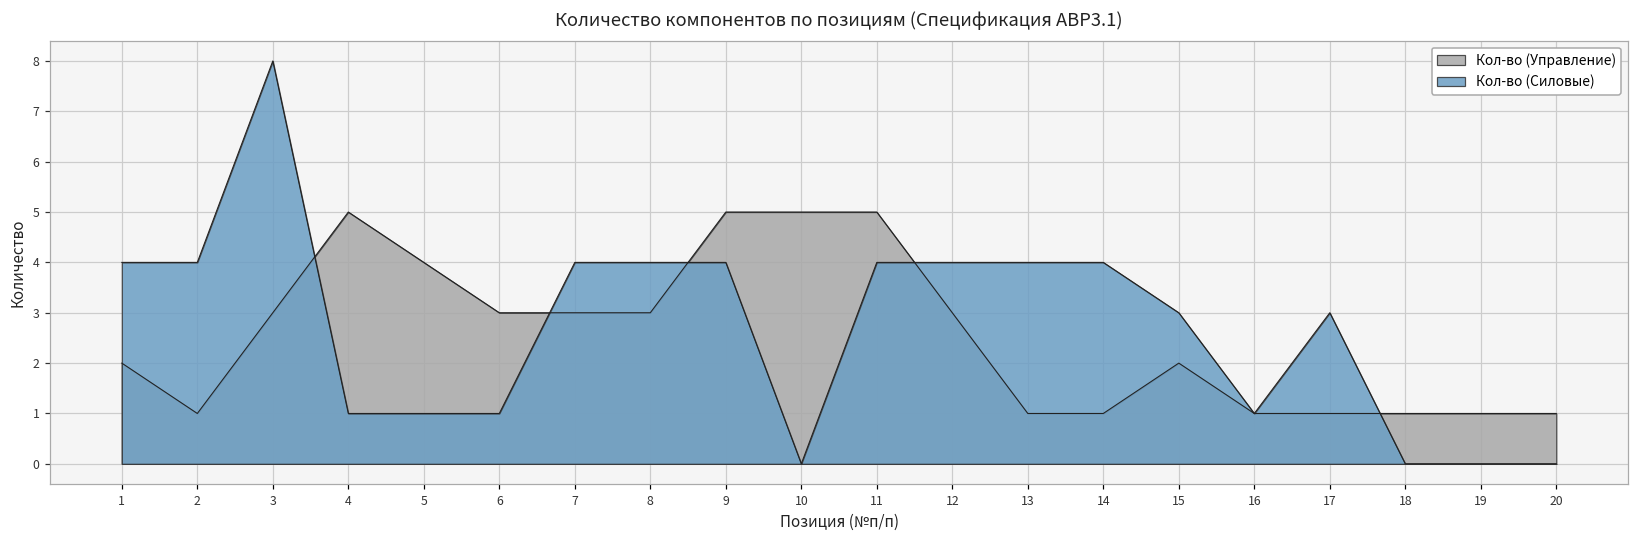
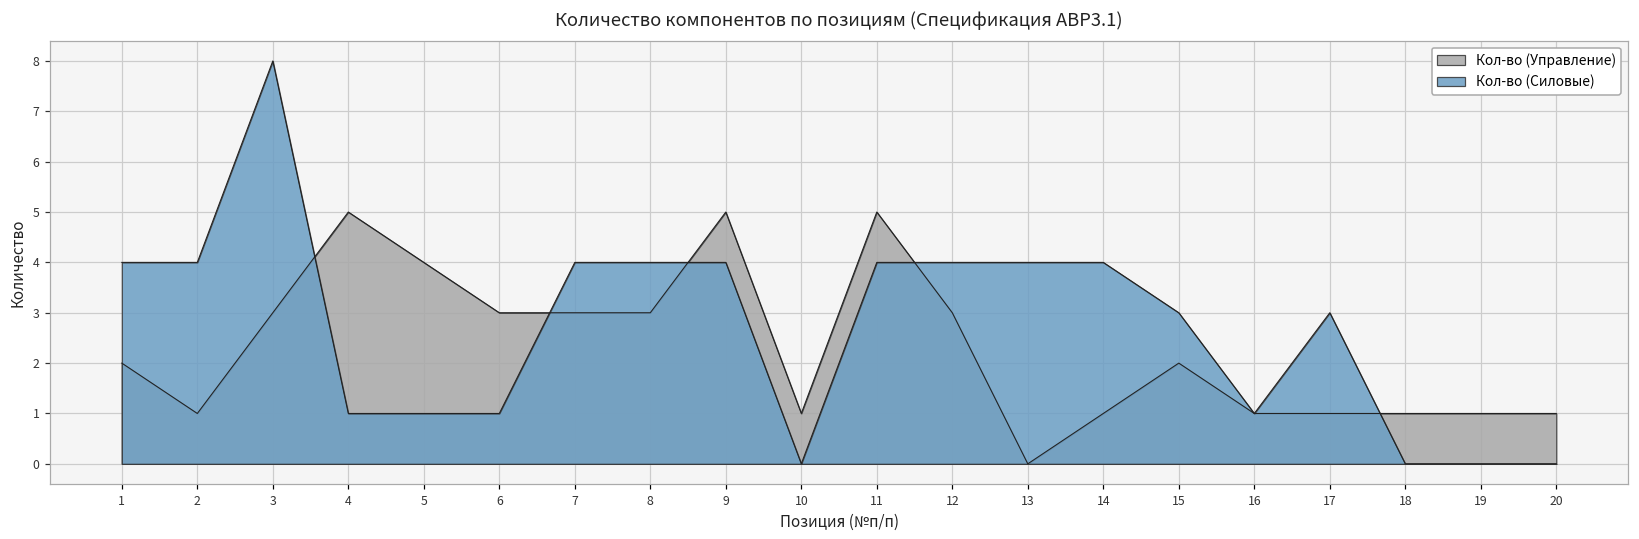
  {
    "Кол-во (Управление)": {
      "1": 2,
      "2": 1,
      "3": 3,
      "4": 5,
      "5": 4,
      "6": 3,
      "7": 3,
      "8": 3,
      "9": 5,
-     "10": 5,
+     "10": 1,
      "11": 5,
      "12": 3,
-     "13": 1,
+     "13": 0,
      "14": 1,
      "15": 2,
      "17": 1,
      "18": 1,
      "19": 1,
      "20": 1
    },
    "Кол-во (Силовые)": {
      "1": 4,
      "2": 4,
      "3": 8,
      "4": 1,
      "5": 1,
      "6": 1,
      "7": 4,
      "8": 4,
      "9": 4,
      "10": 0,
      "11": 4,
      "12": 4,
      "13": 4,
      "14": 4,
      "15": 3,
      "17": 3,
      "18": 0,
      "19": 0,
      "20": 0
    }
  }
